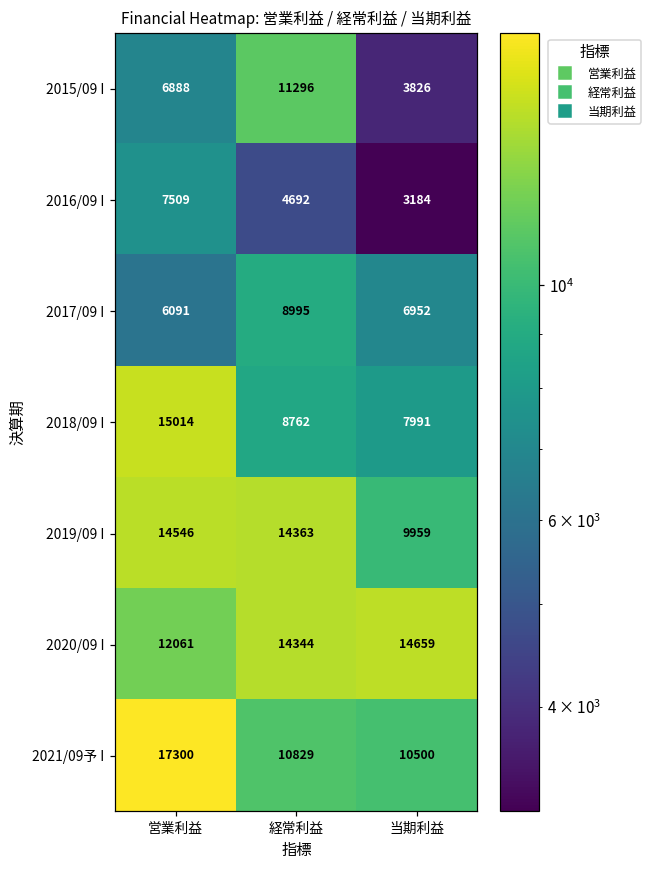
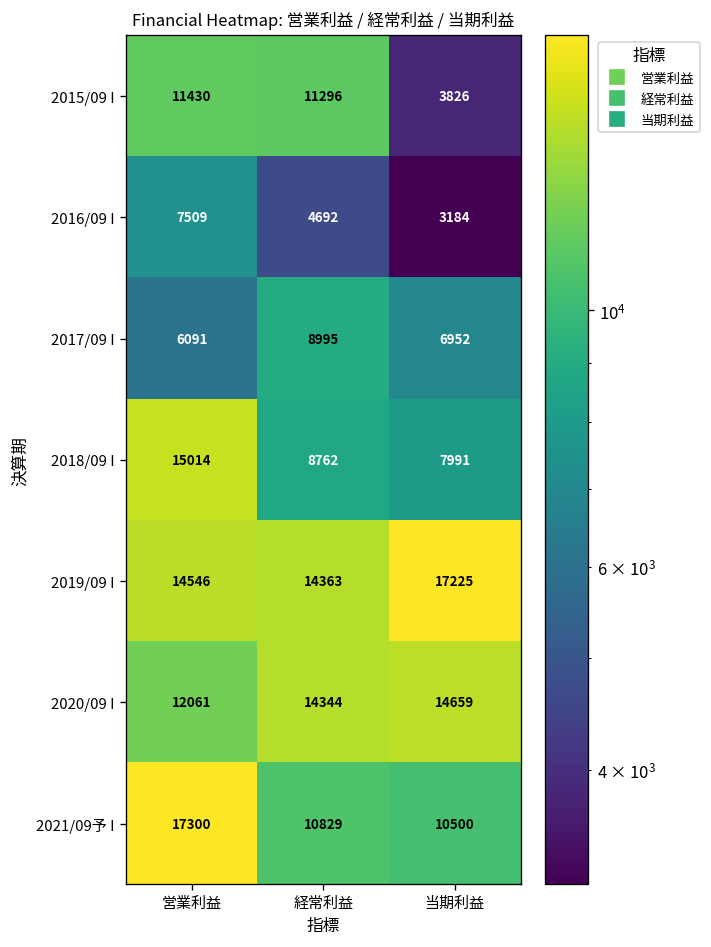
  {
    "2015/09 I": {
-     "営業利益": 6888,
+     "営業利益": 11430,
      "経常利益": 11296,
      "当期利益": 3826
    },
    "2016/09 I": {
      "営業利益": 7509,
      "経常利益": 4692,
      "当期利益": 3184
    },
    "2017/09 I": {
      "営業利益": 6091,
      "経常利益": 8995,
      "当期利益": 6952
    },
    "2018/09 I": {
      "営業利益": 15014,
      "経常利益": 8762,
      "当期利益": 7991
    },
    "2019/09 I": {
      "営業利益": 14546,
      "経常利益": 14363,
-     "当期利益": 9959
+     "当期利益": 17225
    },
    "2020/09 I": {
      "営業利益": 12061,
      "経常利益": 14344,
      "当期利益": 14659
    },
    "2021/09予 I": {
      "営業利益": 17300,
      "経常利益": 10829,
      "当期利益": 10500
    }
  }
